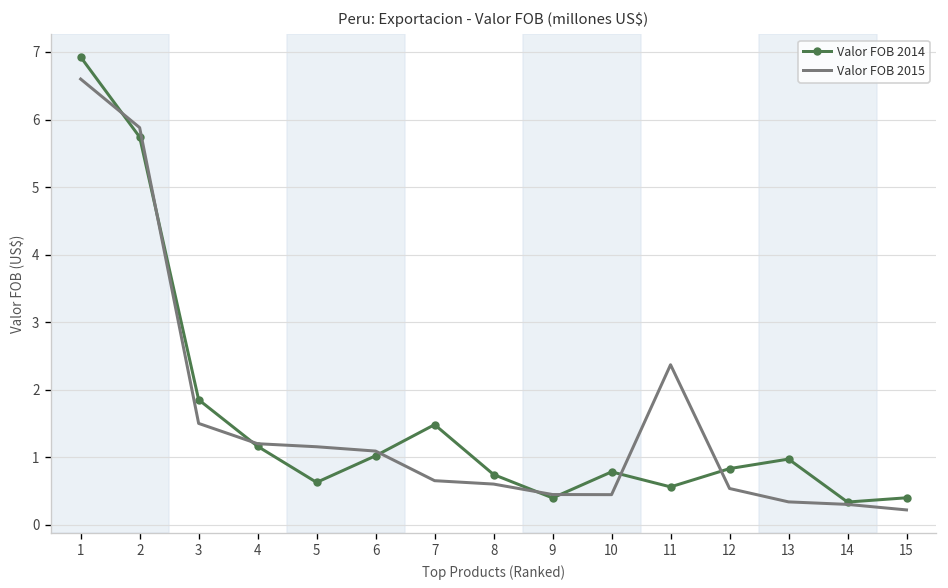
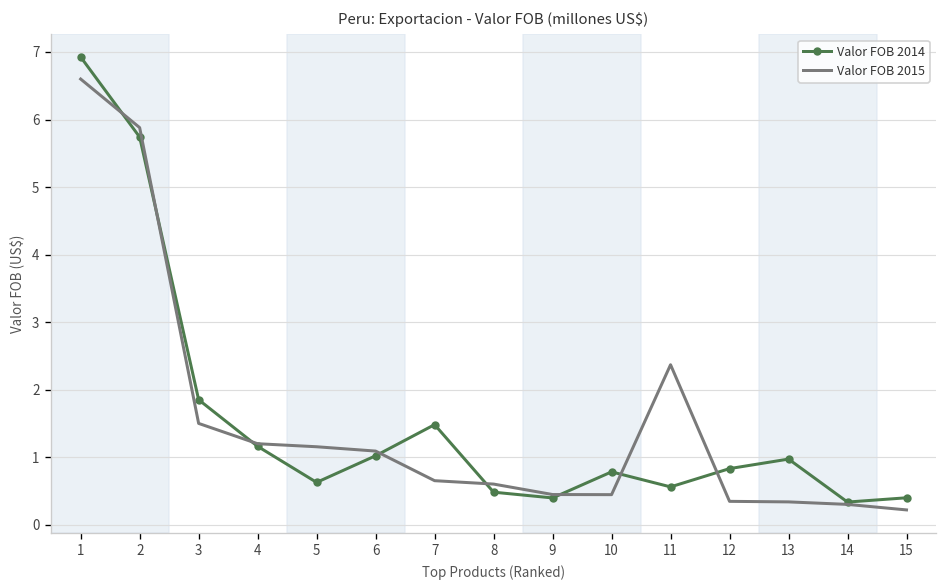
  {
    "Valor FOB 2014": {
      "1": 6.9,
      "2": 5.7,
      "3": 1.9,
      "5": 0.6,
      "6": 1.0,
      "7": 1.5,
-     "8": 0.7,
+     "8": 0.5,
      "9": 0.4,
      "10": 0.8,
      "11": 0.6,
      "12": 0.8,
      "13": 1.0,
      "15": 0.4
    },
    "Valor FOB 2015": {
      "1": 6.6,
      "2": 5.9,
      "3": 1.5,
      "5": 1.2,
      "6": 1.1,
      "7": 0.7,
      "8": 0.6,
      "9": 0.5,
      "10": 0.4,
      "11": 2.4,
-     "12": 0.5,
+     "12": 0.3,
      "13": 0.3,
      "15": 0.2
    }
  }
